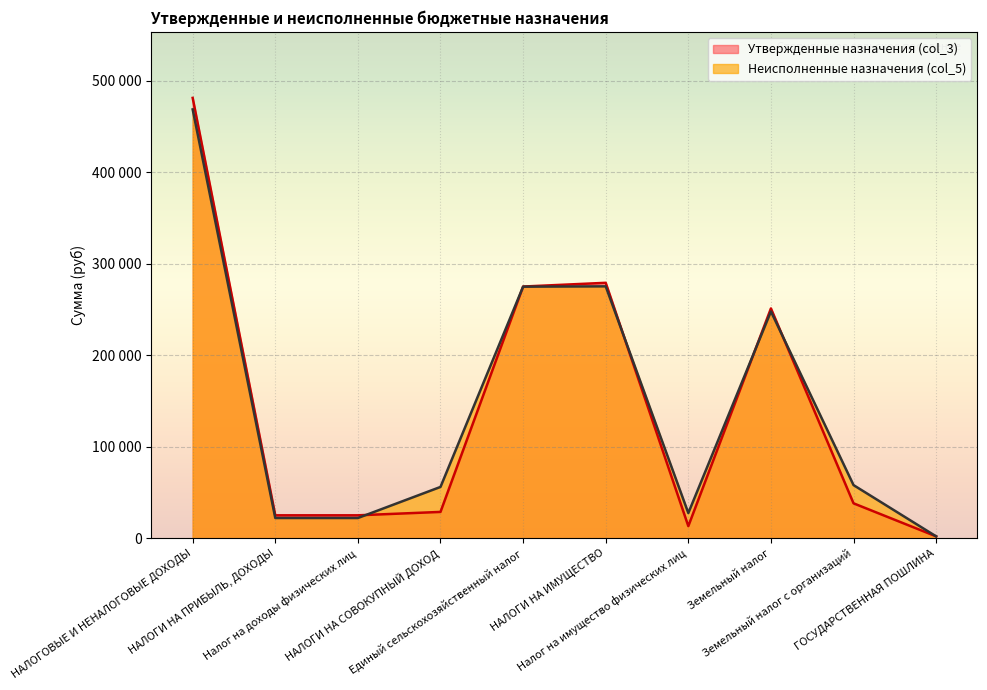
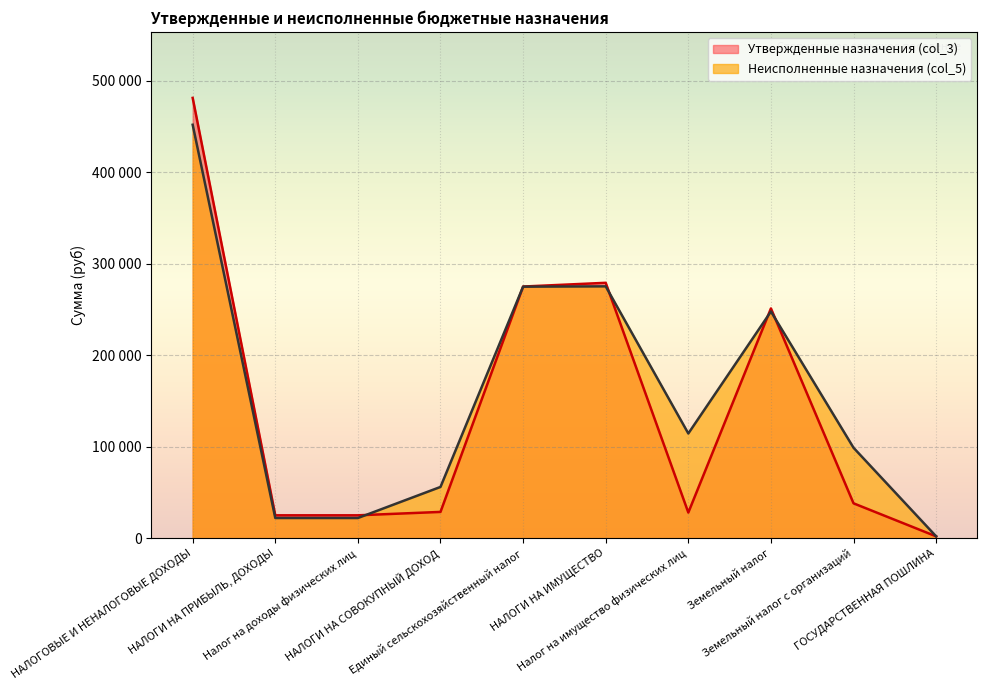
  {
    "Утвержденные назначения (col_3)": {
      "НАЛОГОВЫЕ И НЕНАЛОГОВЫЕ ДОХОДЫ": 480000,
      "НАЛОГИ НА ПРИБЫЛЬ, ДОХОДЫ": 30000,
      "Налог на доходы физических лиц": 30000,
      "НАЛОГИ НА СОВОКУПНЫЙ ДОХОД": 30000,
      "НАЛОГИ НА ИМУЩЕСТВО": 280000,
-     "Налог на имущество физических лиц": 10000,
+     "Налог на имущество физических лиц": 30000,
      "Земельный налог": 250000,
      "Земельный налог с организаций": 40000
    },
    "Неисполненные назначения (col_5)": {
-     "НАЛОГОВЫЕ И НЕНАЛОГОВЫЕ ДОХОДЫ": 470000,
+     "НАЛОГОВЫЕ И НЕНАЛОГОВЫЕ ДОХОДЫ": 450000,
      "НАЛОГИ НА ПРИБЫЛЬ, ДОХОДЫ": 20000,
      "Налог на доходы физических лиц": 20000,
      "НАЛОГИ НА СОВОКУПНЫЙ ДОХОД": 60000,
      "НАЛОГИ НА ИМУЩЕСТВО": 280000,
-     "Налог на имущество физических лиц": 30000,
+     "Налог на имущество физических лиц": 110000,
      "Земельный налог": 250000,
-     "Земельный налог с организаций": 60000
+     "Земельный налог с организаций": 100000
    }
  }
